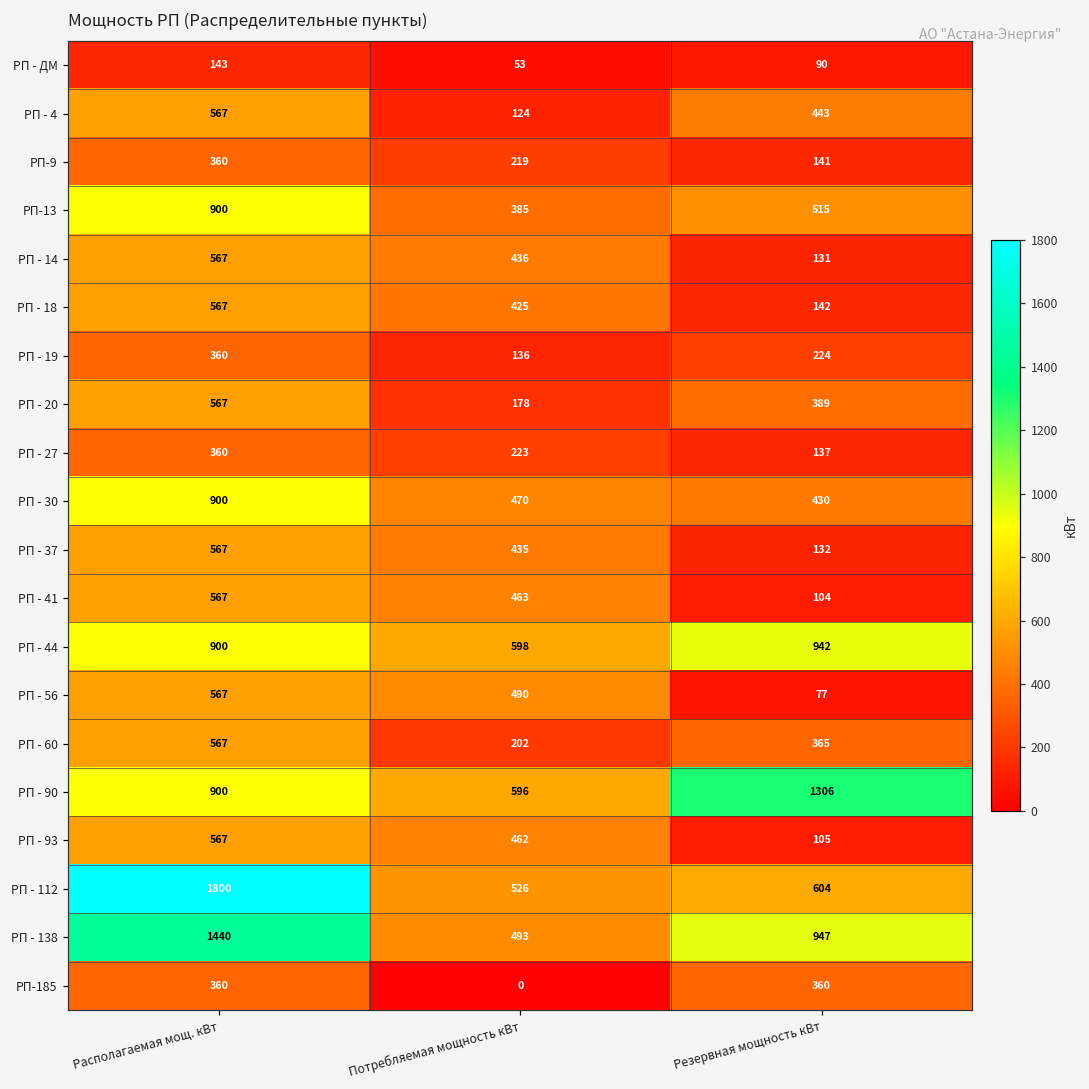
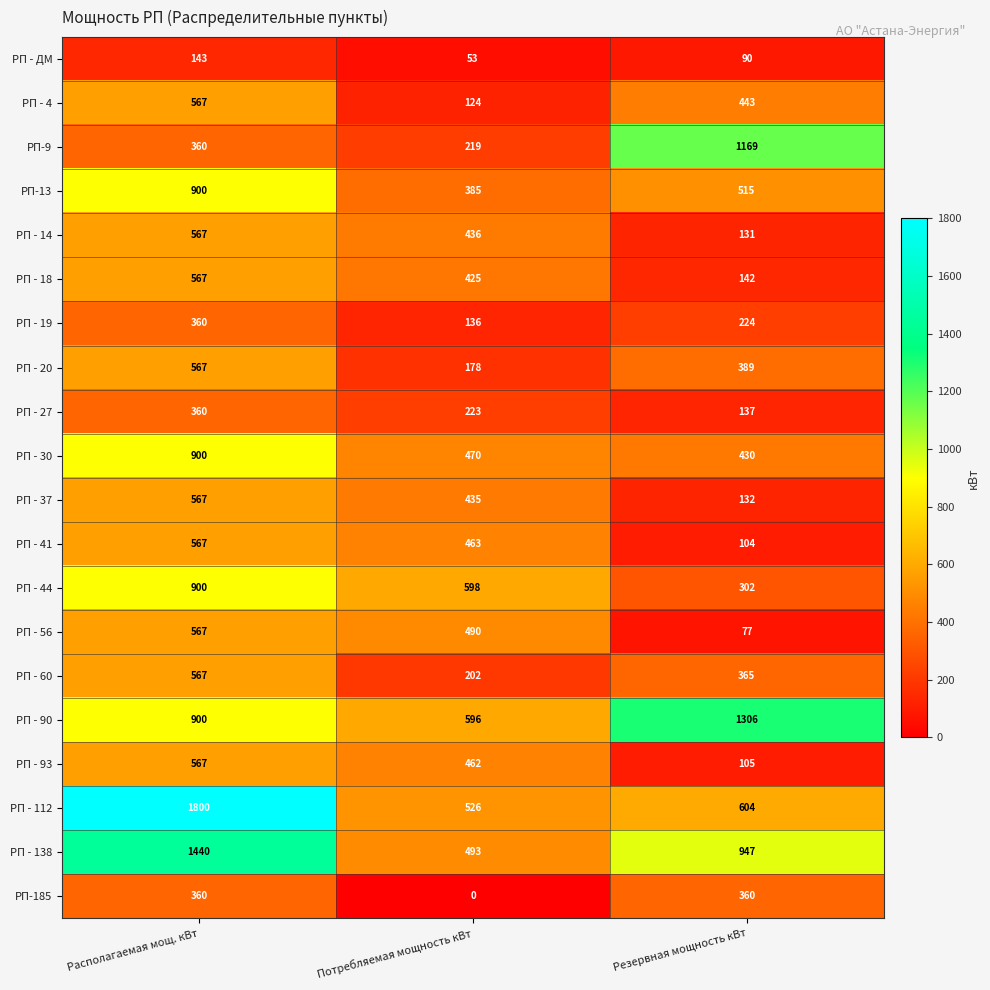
  {
    "РП - ДМ": {
      "Располагаемая мощ. кВт": 143,
      "Потребляемая мощность кВт": 53,
      "Резервная мощность кВт": 90
    },
    "РП - 4": {
      "Располагаемая мощ. кВт": 567,
      "Потребляемая мощность кВт": 124,
      "Резервная мощность кВт": 443
    },
    "РП-9": {
      "Располагаемая мощ. кВт": 360,
      "Потребляемая мощность кВт": 219,
-     "Резервная мощность кВт": 141
+     "Резервная мощность кВт": 1169
    },
    "РП-13": {
      "Располагаемая мощ. кВт": 900,
      "Потребляемая мощность кВт": 385,
      "Резервная мощность кВт": 515
    },
    "РП - 14": {
      "Располагаемая мощ. кВт": 567,
      "Потребляемая мощность кВт": 436,
      "Резервная мощность кВт": 131
    },
    "РП - 18": {
      "Располагаемая мощ. кВт": 567,
      "Потребляемая мощность кВт": 425,
      "Резервная мощность кВт": 142
    },
    "РП - 19": {
      "Располагаемая мощ. кВт": 360,
      "Потребляемая мощность кВт": 136,
      "Резервная мощность кВт": 224
    },
    "РП - 20": {
      "Располагаемая мощ. кВт": 567,
      "Потребляемая мощность кВт": 178,
      "Резервная мощность кВт": 389
    },
    "РП - 27": {
      "Располагаемая мощ. кВт": 360,
      "Потребляемая мощность кВт": 223,
      "Резервная мощность кВт": 137
    },
    "РП - 30": {
      "Располагаемая мощ. кВт": 900,
      "Потребляемая мощность кВт": 470,
      "Резервная мощность кВт": 430
    },
    "РП - 37": {
      "Располагаемая мощ. кВт": 567,
      "Потребляемая мощность кВт": 435,
      "Резервная мощность кВт": 132
    },
    "РП - 41": {
      "Располагаемая мощ. кВт": 567,
      "Потребляемая мощность кВт": 463,
      "Резервная мощность кВт": 104
    },
    "РП - 44": {
      "Располагаемая мощ. кВт": 900,
      "Потребляемая мощность кВт": 598,
-     "Резервная мощность кВт": 942
+     "Резервная мощность кВт": 302
    },
    "РП - 56": {
      "Располагаемая мощ. кВт": 567,
      "Потребляемая мощность кВт": 490,
      "Резервная мощность кВт": 77
    },
    "РП - 60": {
      "Располагаемая мощ. кВт": 567,
      "Потребляемая мощность кВт": 202,
      "Резервная мощность кВт": 365
    },
    "РП - 90": {
      "Располагаемая мощ. кВт": 900,
      "Потребляемая мощность кВт": 596,
      "Резервная мощность кВт": 1306
    },
    "РП - 93": {
      "Располагаемая мощ. кВт": 567,
      "Потребляемая мощность кВт": 462,
      "Резервная мощность кВт": 105
    },
    "РП - 112": {
      "Располагаемая мощ. кВт": 1800,
      "Потребляемая мощность кВт": 526,
      "Резервная мощность кВт": 604
    },
    "РП - 138": {
      "Располагаемая мощ. кВт": 1440,
      "Потребляемая мощность кВт": 493,
      "Резервная мощность кВт": 947
    },
    "РП-185": {
      "Располагаемая мощ. кВт": 360,
      "Потребляемая мощность кВт": 0,
      "Резервная мощность кВт": 360
    }
  }
